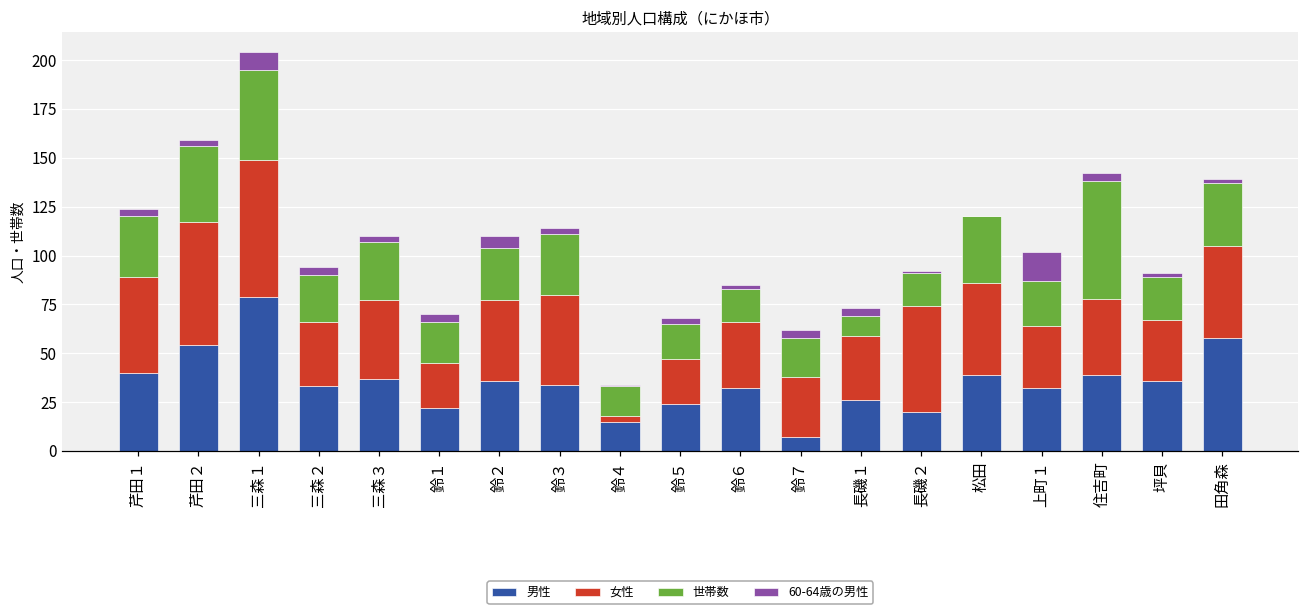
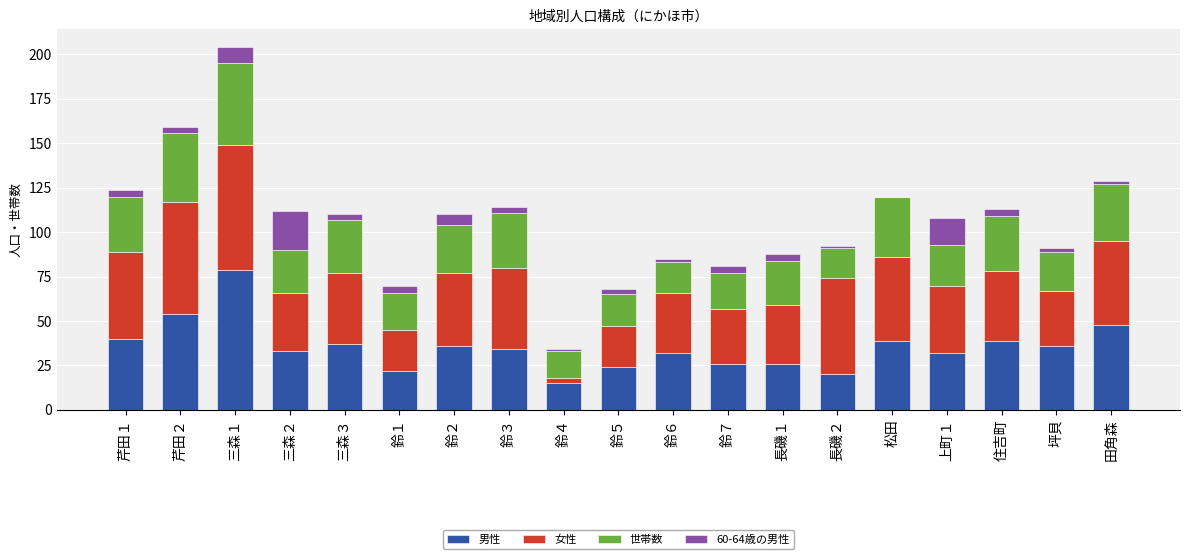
  {
    "男性": {
      "芹田１": 40,
      "芹田２": 54,
      "三森１": 79,
      "三森２": 33,
      "三森３": 37,
      "鈴１": 22,
      "鈴２": 36,
      "鈴３": 34,
      "鈴４": 15,
      "鈴５": 24,
      "鈴６": 32,
-     "鈴７": 7,
+     "鈴７": 26,
      "長磯１": 26,
      "長磯２": 20,
      "松田": 39,
      "上町１": 32,
      "住吉町": 39,
      "坪貝": 36,
-     "田角森": 58
+     "田角森": 48
    },
    "女性": {
      "芹田１": 49,
      "芹田２": 63,
      "三森１": 70,
      "三森２": 33,
      "三森３": 40,
      "鈴１": 23,
      "鈴２": 41,
      "鈴３": 46,
      "鈴４": 3,
      "鈴５": 23,
      "鈴６": 34,
      "鈴７": 31,
      "長磯１": 33,
      "長磯２": 54,
      "松田": 47,
-     "上町１": 32,
+     "上町１": 38,
      "住吉町": 39,
      "坪貝": 31,
      "田角森": 47
    },
    "世帯数": {
      "芹田１": 31,
      "芹田２": 39,
      "三森１": 46,
      "三森２": 24,
      "三森３": 30,
      "鈴１": 21,
      "鈴２": 27,
      "鈴３": 31,
      "鈴４": 15,
      "鈴５": 18,
      "鈴６": 17,
      "鈴７": 20,
-     "長磯１": 10,
+     "長磯１": 25,
      "長磯２": 17,
      "松田": 34,
      "上町１": 23,
-     "住吉町": 60,
+     "住吉町": 31,
      "坪貝": 22,
      "田角森": 32
    },
    "60-64歳の男性": {
      "芹田１": 4,
      "芹田２": 3,
      "三森１": 9,
-     "三森２": 4,
+     "三森２": 22,
      "三森３": 3,
      "鈴１": 4,
      "鈴２": 6,
      "鈴３": 3,
      "鈴５": 3,
      "鈴６": 2,
      "鈴７": 4,
      "長磯１": 4,
      "松田": 0,
      "上町１": 15,
      "住吉町": 4,
      "坪貝": 2,
      "田角森": 2
    }
  }
